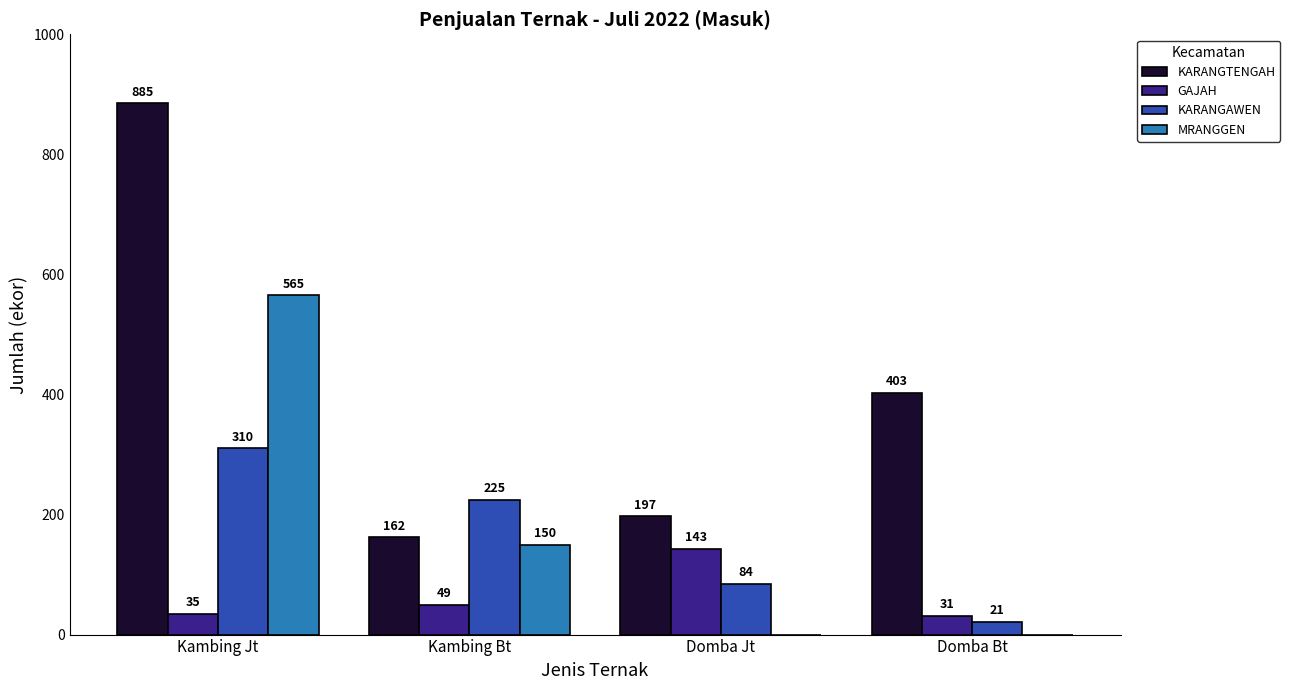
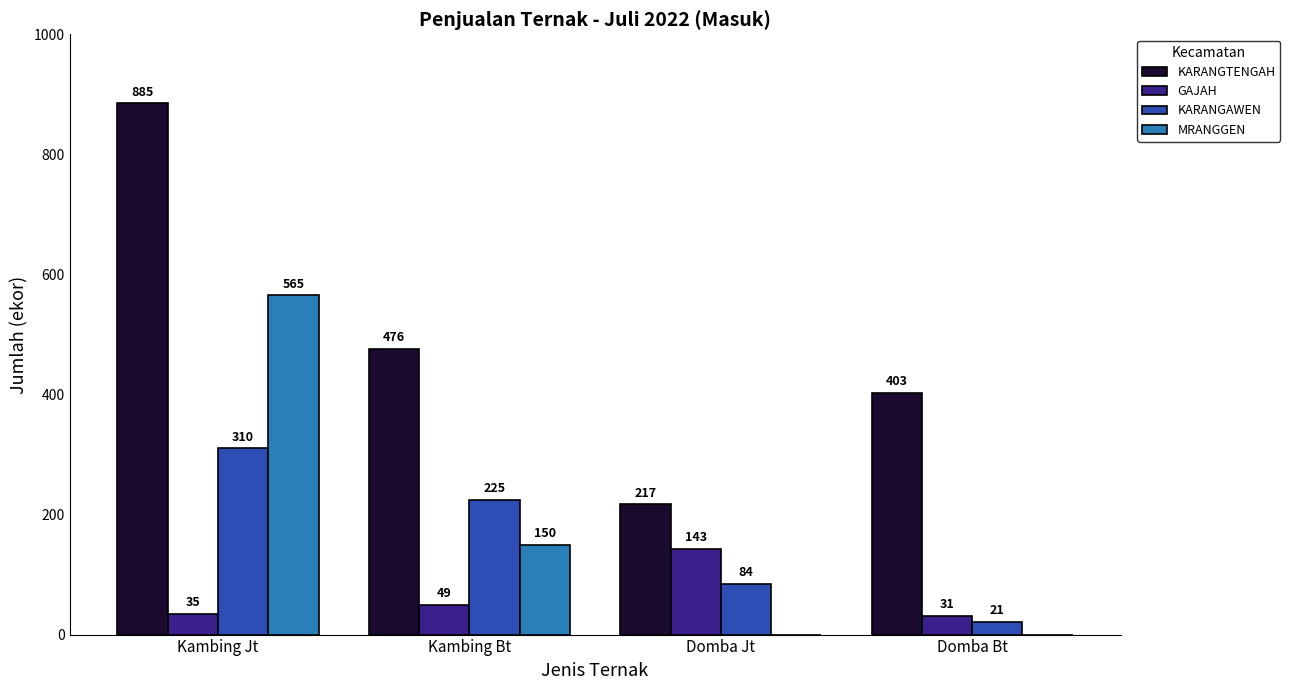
  {
    "KARANGTENGAH": {
      "Kambing Jt": 885,
-     "Kambing Bt": 162,
-     "Domba Jt": 197,
+     "Kambing Bt": 476,
+     "Domba Jt": 217,
      "Domba Bt": 403
    },
    "GAJAH": {
      "Kambing Jt": 35,
      "Kambing Bt": 49,
      "Domba Jt": 143,
      "Domba Bt": 31
    }
  }
